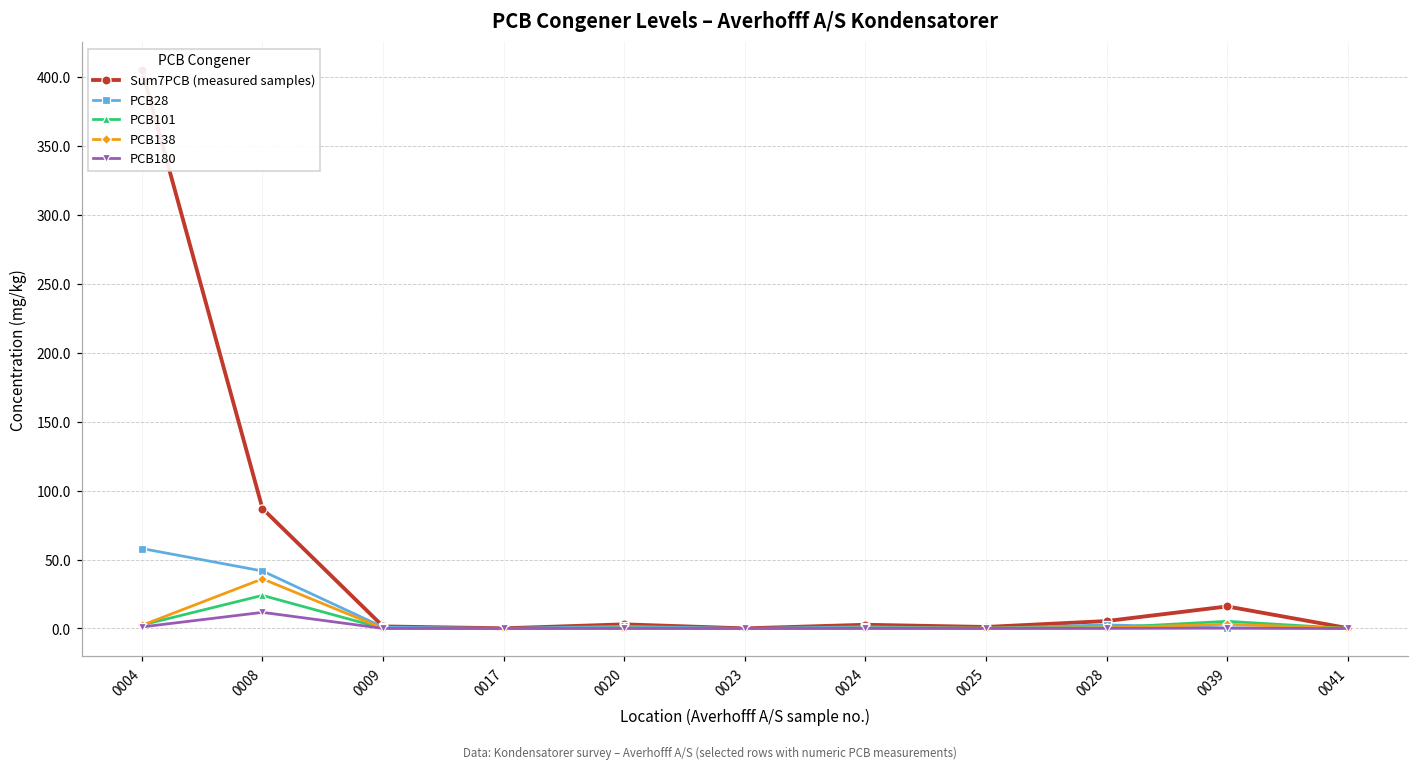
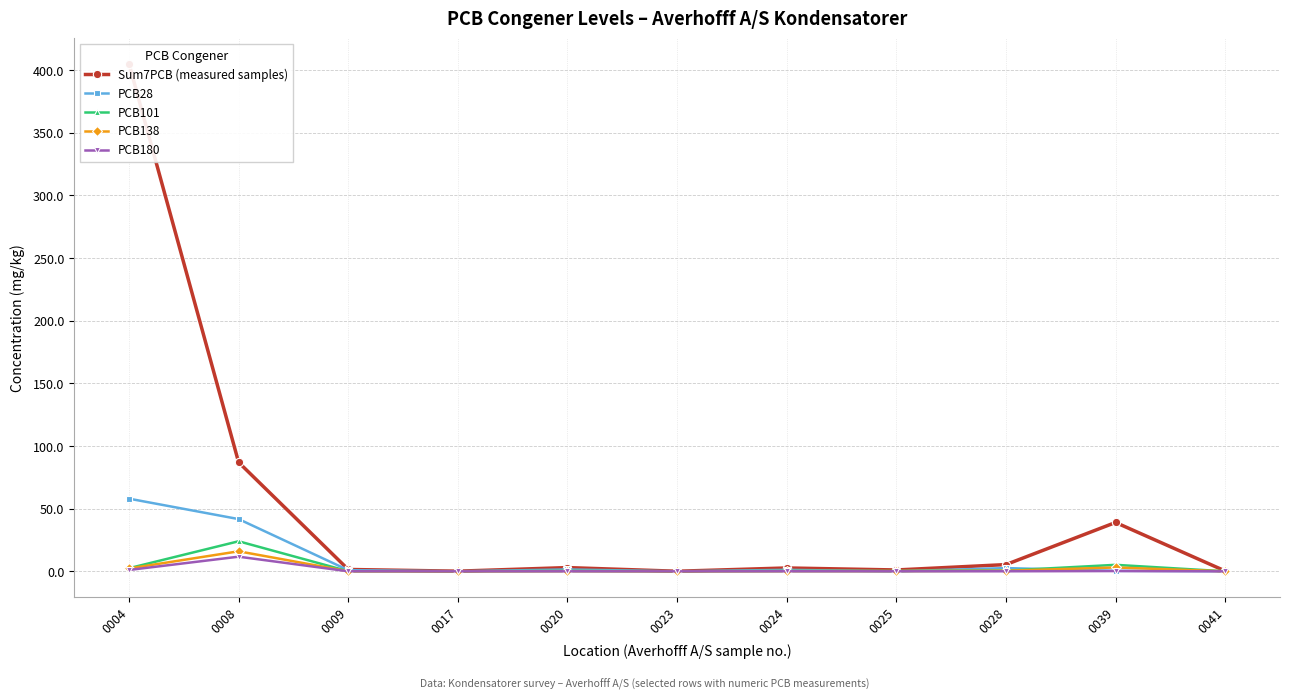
  {
    "Sum7PCB (measured samples)": {
      "0008": 87,
      "0028": 5,
-     "0039": 16
+     "0039": 39
    },
    "PCB28": {
      "0004": 58,
      "0008": 42
    },
    "PCB101": {
      "0008": 24,
      "0039": 5
    },
    "PCB138": {
-     "0008": 36,
+     "0008": 16,
      "0039": 3
    },
    "PCB180": {
      "0008": 12
    }
  }
